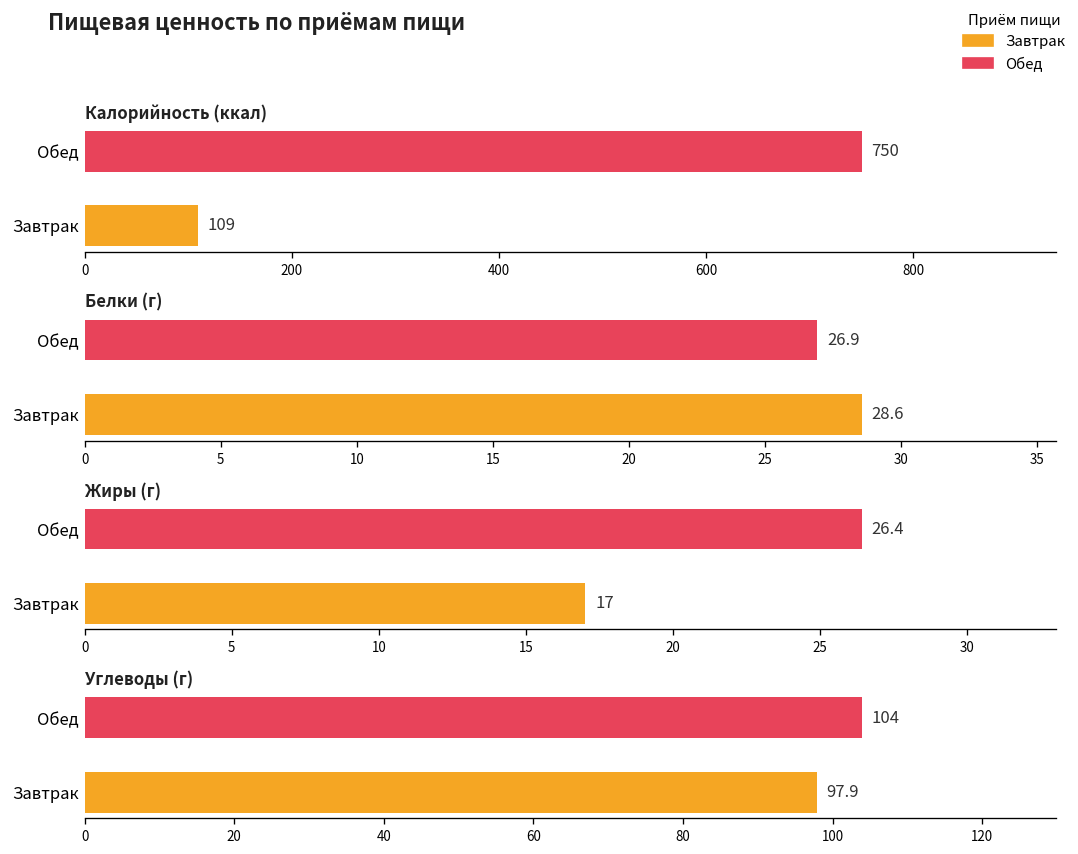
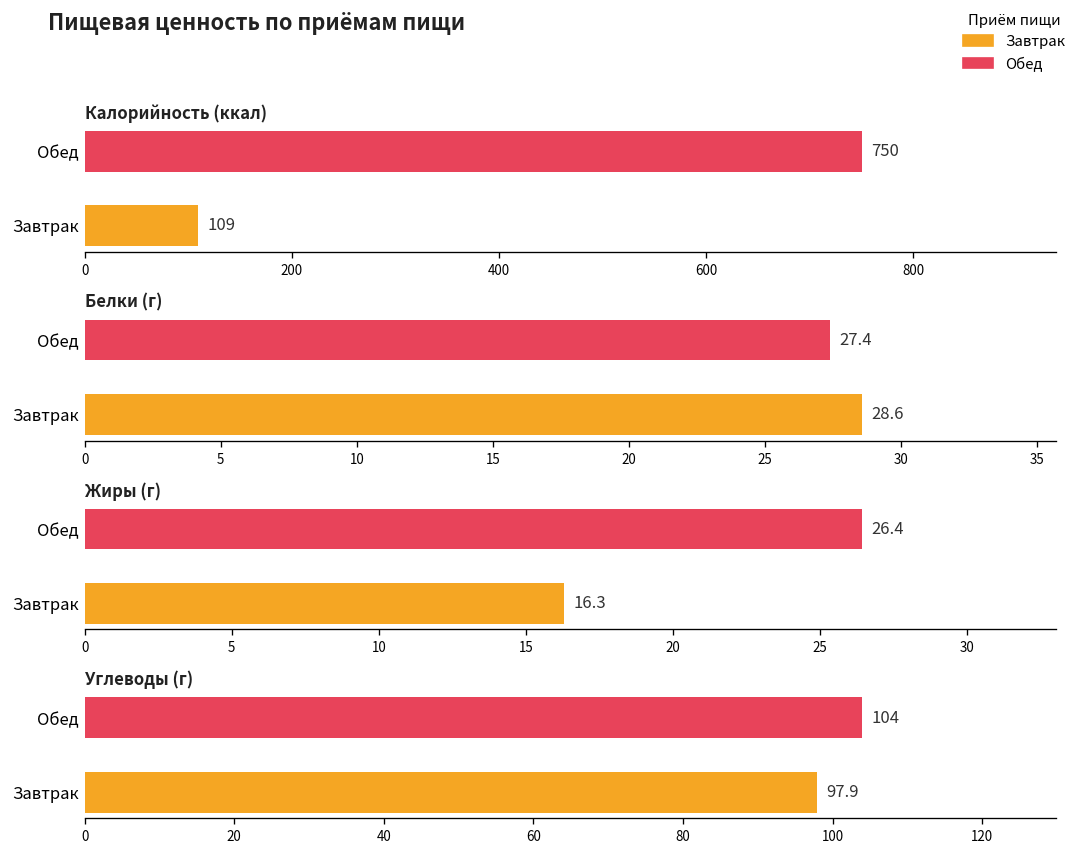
  {
    "Калорийность (ккал)": {
      "Обед": 750,
      "Завтрак": 109
    },
    "Белки (г)": {
-     "Обед": 26.9,
+     "Обед": 27.4,
      "Завтрак": 28.6
    },
    "Жиры (г)": {
      "Обед": 26.4,
-     "Завтрак": 17
+     "Завтрак": 16.3
    },
    "Углеводы (г)": {
      "Обед": 104,
      "Завтрак": 97.9
    }
  }
